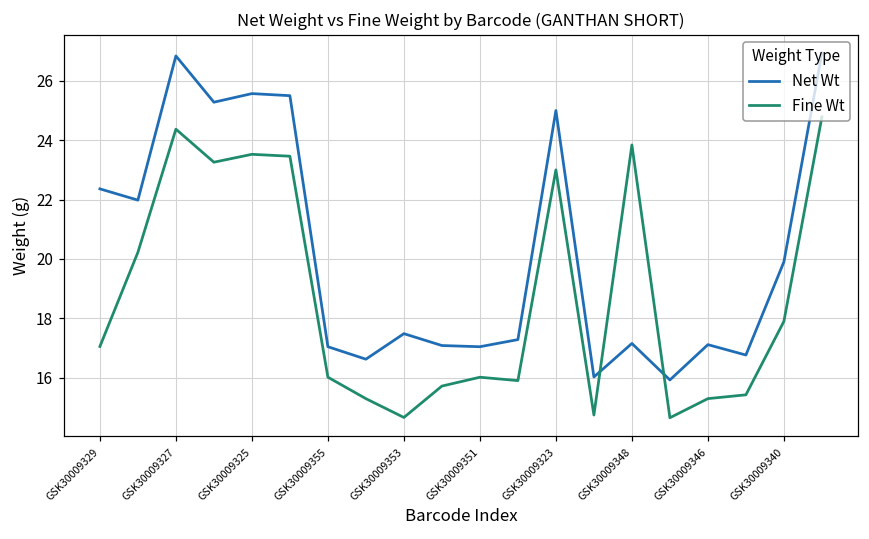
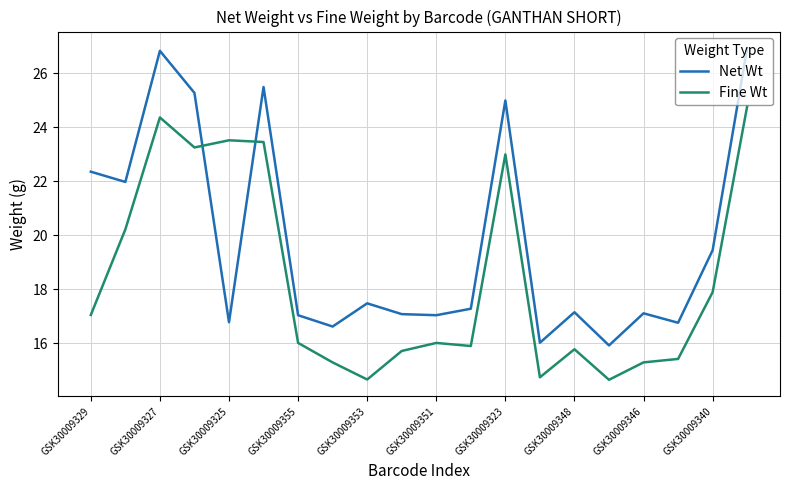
  {
    "Net Wt": {
      "GSK30009329": 22.4,
      "GSK30009327": 26.8,
-     "GSK30009325": 25.6,
+     "GSK30009325": 16.8,
      "GSK30009355": 17.0,
      "GSK30009353": 17.5,
      "GSK30009351": 17.0,
      "GSK30009323": 25.0,
      "GSK30009348": 17.2,
      "GSK30009346": 17.1,
-     "GSK30009340": 19.9
+     "GSK30009340": 19.5
    },
    "Fine Wt": {
      "GSK30009329": 17.0,
      "GSK30009327": 24.4,
      "GSK30009325": 23.5,
      "GSK30009355": 16.0,
      "GSK30009353": 14.7,
      "GSK30009351": 16.0,
      "GSK30009323": 23.0,
-     "GSK30009348": 23.8,
+     "GSK30009348": 15.8,
      "GSK30009346": 15.3,
      "GSK30009340": 17.9
    }
  }
